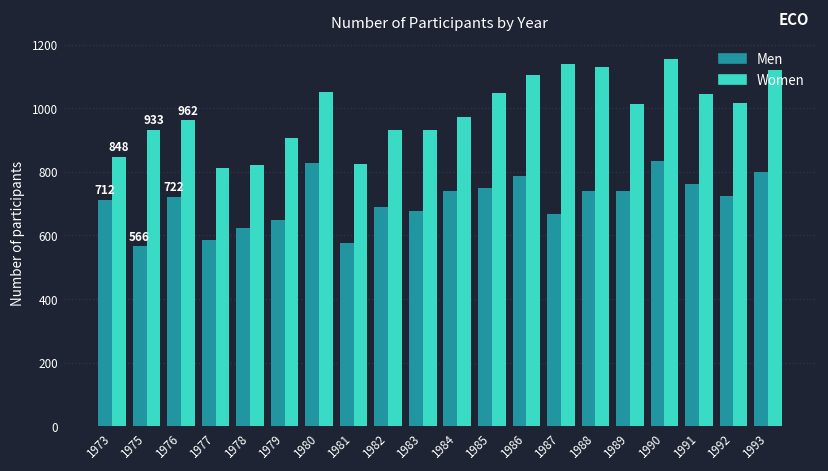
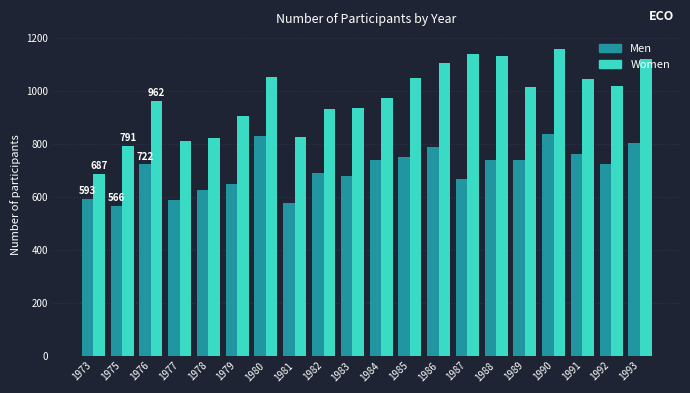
  {
    "Men": {
-     "1973": 712,
+     "1973": 593,
      "1975": 566,
      "1976": 722
    },
    "Women": {
-     "1973": 848,
-     "1975": 933,
+     "1973": 687,
+     "1975": 791,
      "1976": 962
    }
  }
